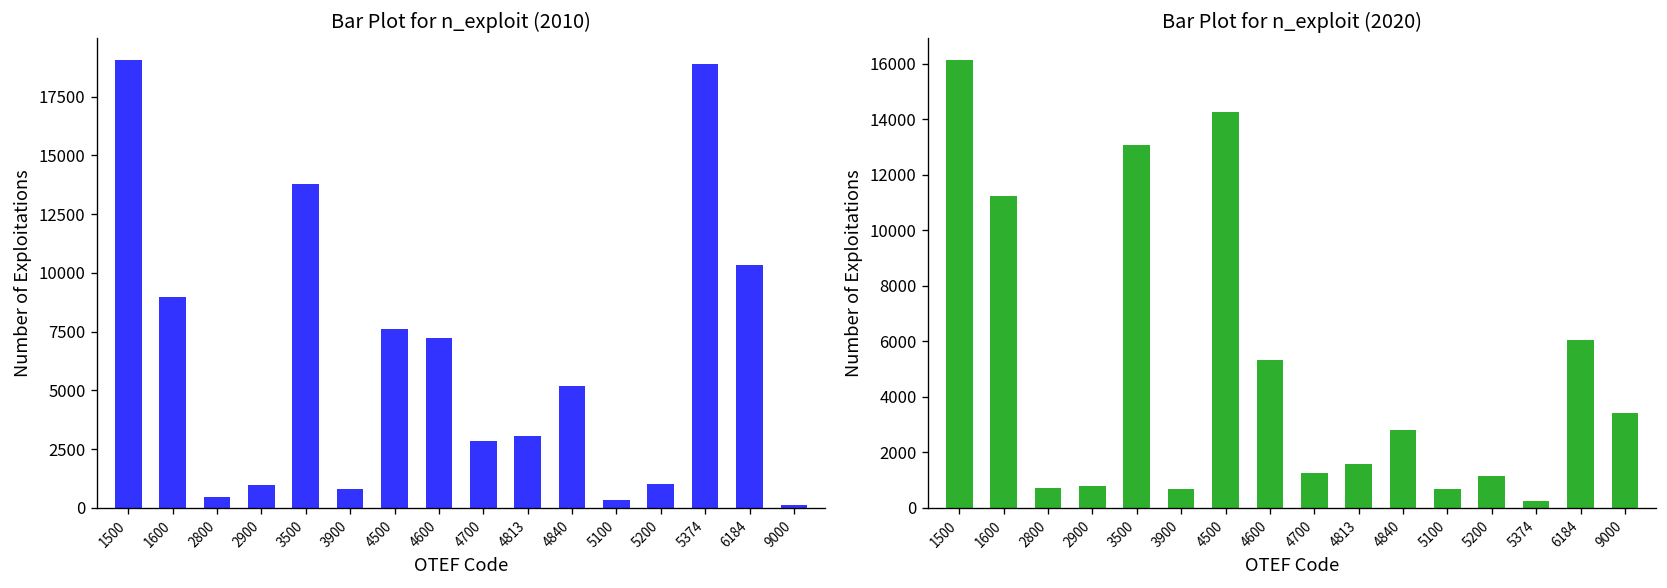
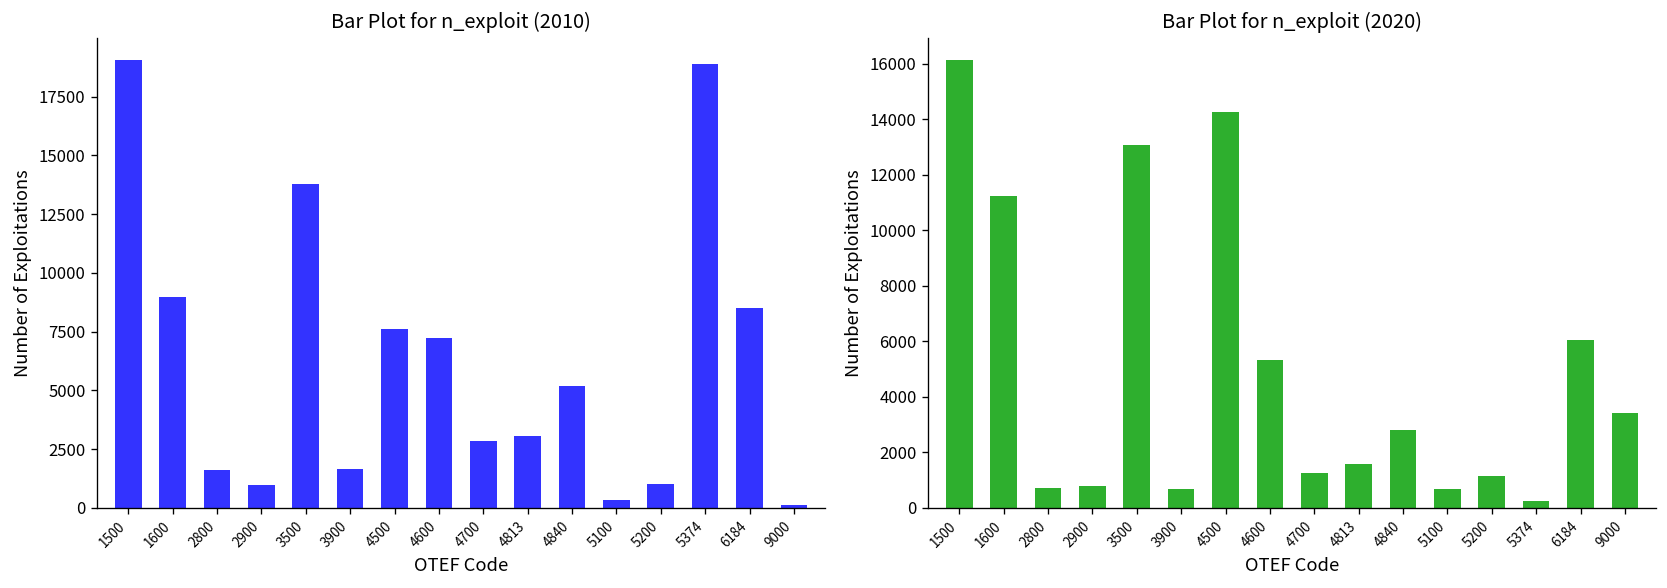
  {
    "Bar Plot for n_exploit (2010)": {
      "1500": 19000,
      "1600": 9000,
-     "2800": 500,
+     "2800": 1600,
      "2900": 1000,
      "3500": 13800,
-     "3900": 800,
+     "3900": 1600,
      "4500": 7600,
      "4600": 7200,
      "4700": 2900,
      "4813": 3000,
      "4840": 5200,
      "5100": 300,
      "5200": 1000,
      "5374": 18900,
-     "6184": 10300,
+     "6184": 8500,
      "9000": 100
    },
    "Bar Plot for n_exploit (2020)": {
      "1500": 16100,
      "1600": 11200,
      "2800": 700,
      "2900": 800,
      "3500": 13100,
      "3900": 700,
      "4500": 14200,
      "4600": 5300,
      "4700": 1300,
      "4813": 1600,
      "4840": 2800,
      "5100": 700,
      "5200": 1200,
      "5374": 300,
      "6184": 6000,
      "9000": 3400
    }
  }
